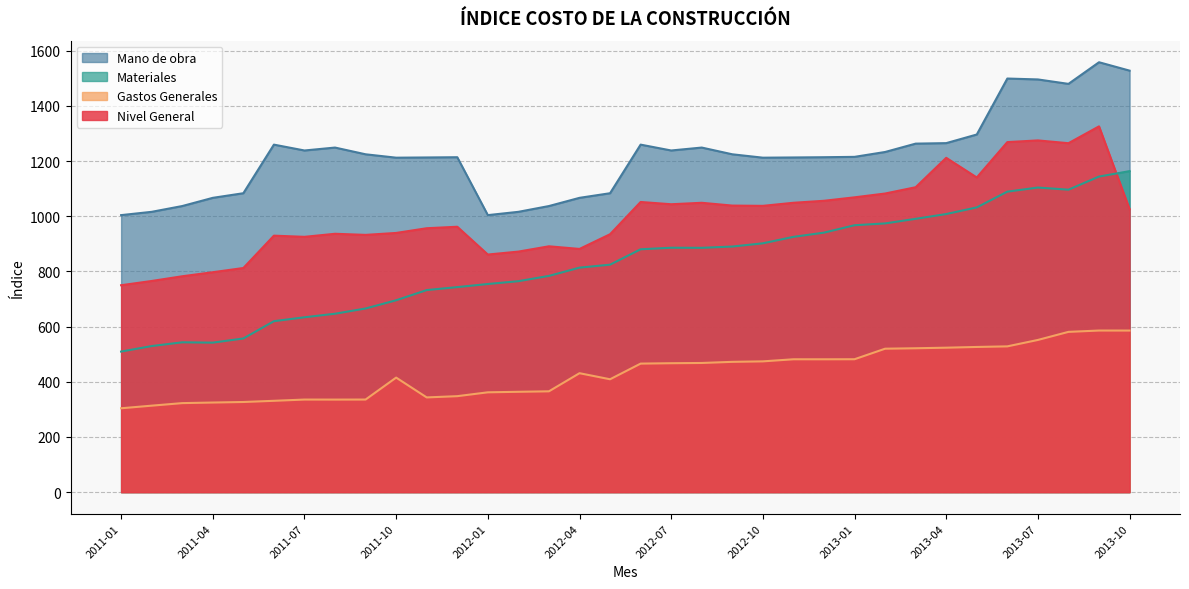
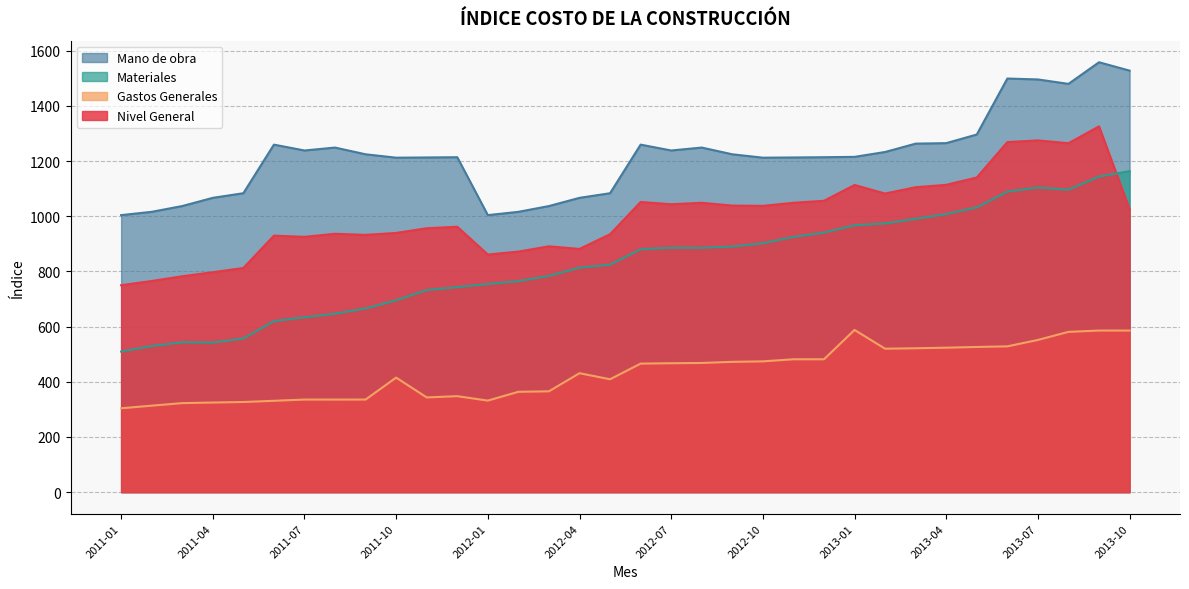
  {
    "Gastos Generales": {
      "2011-01": 300,
      "2011-04": 320,
      "2011-07": 340,
      "2011-10": 420,
-     "2012-01": 360,
+     "2012-01": 330,
      "2012-04": 430,
      "2012-07": 470,
      "2012-10": 470,
-     "2013-01": 480,
+     "2013-01": 590,
      "2013-04": 520,
      "2013-07": 550,
      "2013-10": 590
    },
    "Nivel General": {
      "2011-01": 750,
      "2011-04": 800,
      "2011-07": 930,
      "2011-10": 940,
      "2012-01": 860,
      "2012-04": 880,
      "2012-07": 1040,
      "2012-10": 1040,
-     "2013-01": 1070,
-     "2013-04": 1210,
+     "2013-01": 1110,
+     "2013-04": 1110,
      "2013-07": 1280,
      "2013-10": 1030
    }
  }
